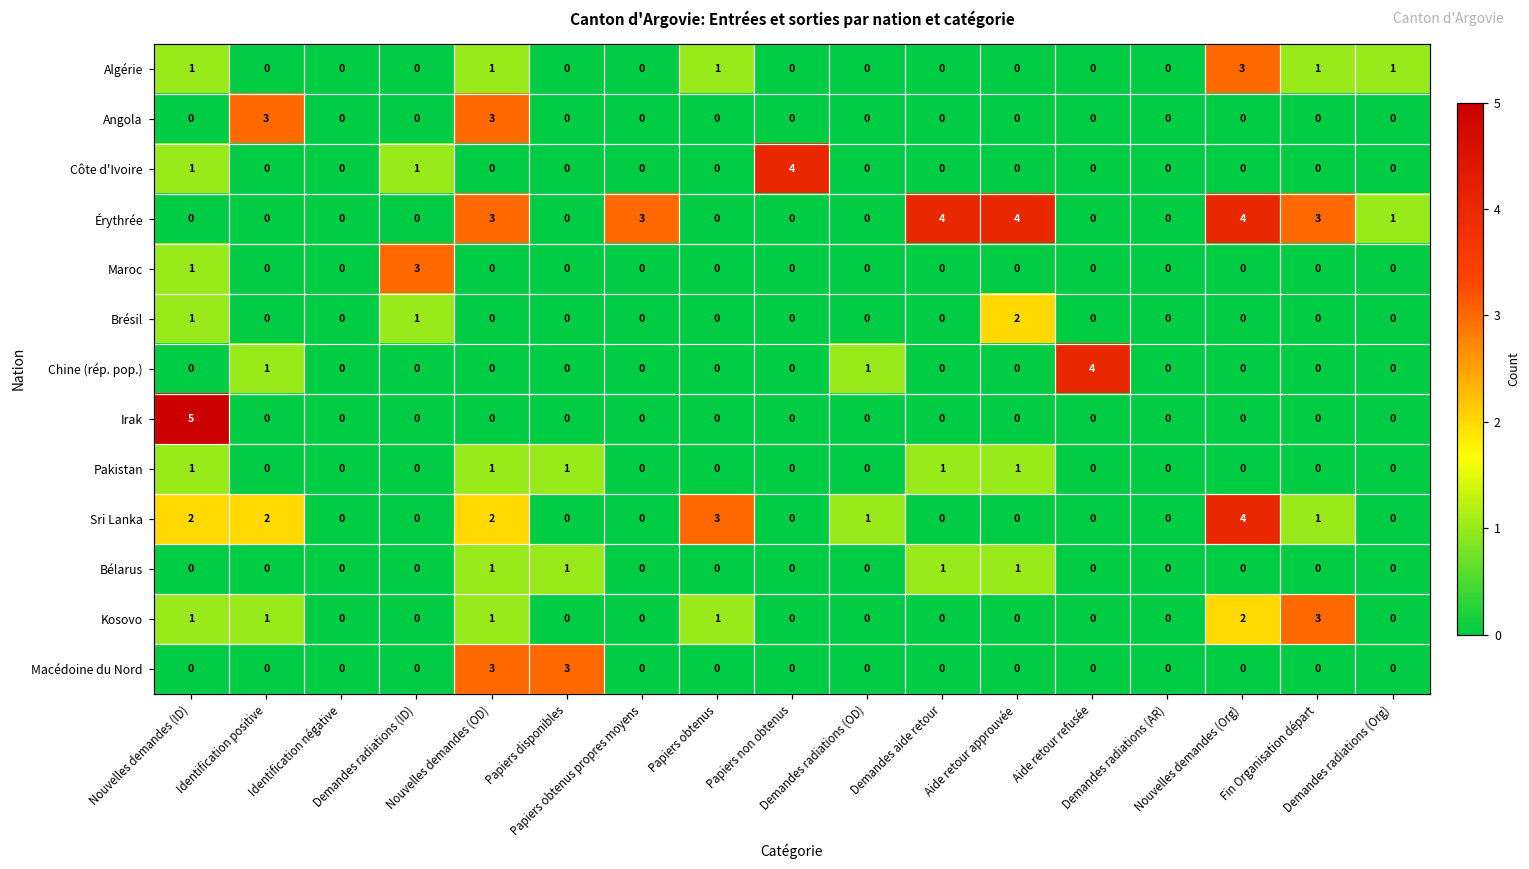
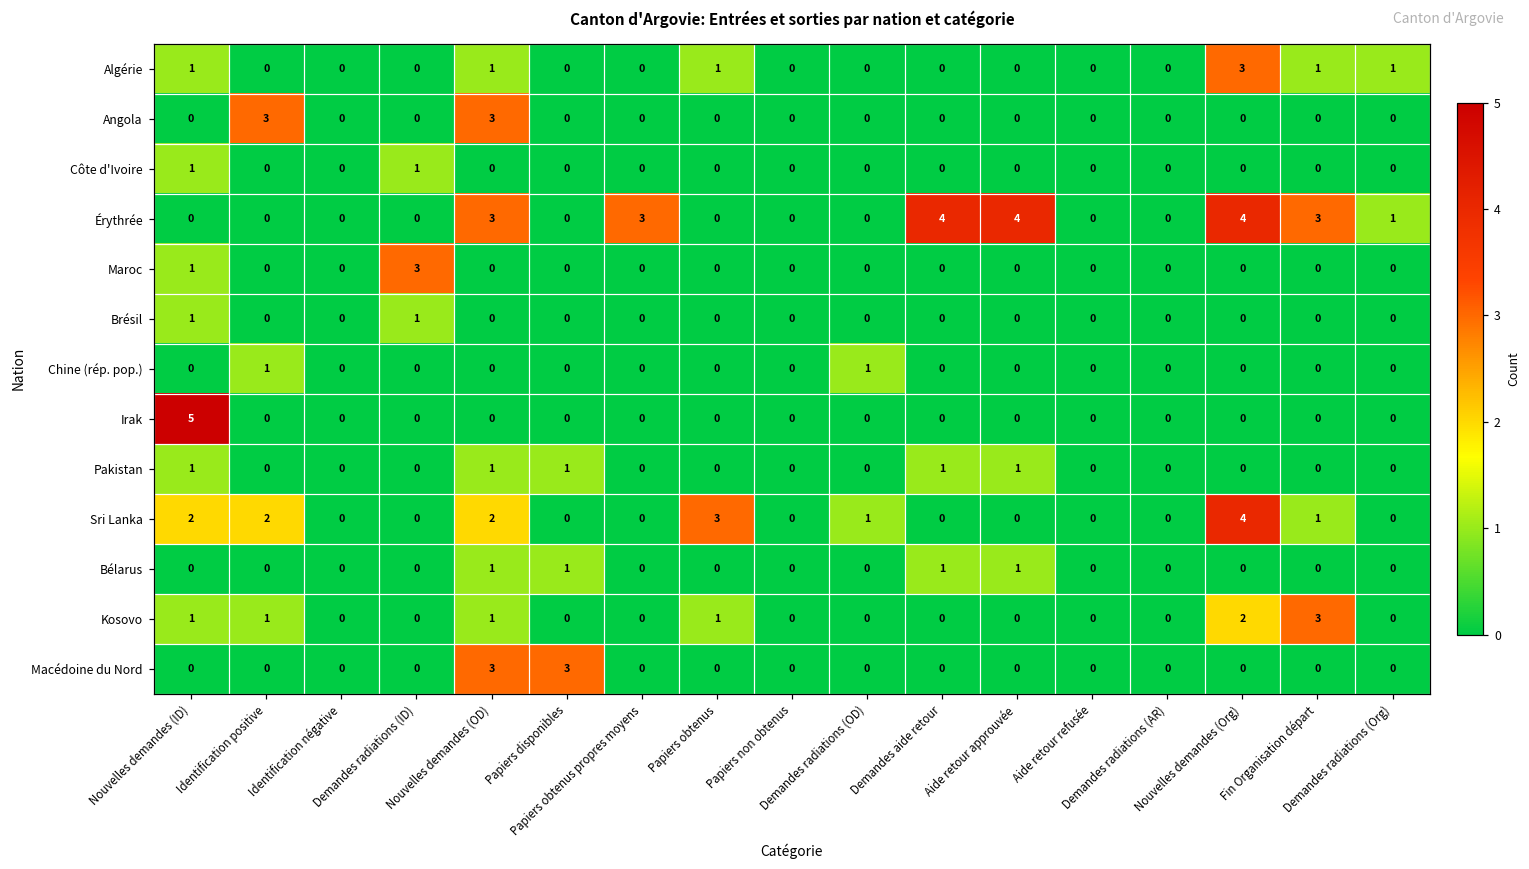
  {
    "Côte d'Ivoire": {
      "Nouvelles demandes (ID)": 1,
      "Identification positive": 0,
      "Identification négative": 0,
      "Demandes radiations (ID)": 1,
      "Nouvelles demandes (OD)": 0,
      "Papiers disponibles": 0,
      "Papiers obtenus propres moyens": 0,
      "Papiers obtenus": 0,
-     "Papiers non obtenus": 4,
+     "Papiers non obtenus": 0,
      "Demandes radiations (OD)": 0,
      "Demandes aide retour": 0,
      "Aide retour approuvée": 0,
      "Aide retour refusée": 0,
      "Demandes radiations (AR)": 0,
      "Nouvelles demandes (Org)": 0,
      "Fin Organisation départ": 0,
      "Demandes radiations (Org)": 0
    },
    "Brésil": {
      "Nouvelles demandes (ID)": 1,
      "Identification positive": 0,
      "Identification négative": 0,
      "Demandes radiations (ID)": 1,
      "Nouvelles demandes (OD)": 0,
      "Papiers disponibles": 0,
      "Papiers obtenus propres moyens": 0,
      "Papiers obtenus": 0,
      "Papiers non obtenus": 0,
      "Demandes radiations (OD)": 0,
      "Demandes aide retour": 0,
-     "Aide retour approuvée": 2,
+     "Aide retour approuvée": 0,
      "Aide retour refusée": 0,
      "Demandes radiations (AR)": 0,
      "Nouvelles demandes (Org)": 0,
      "Fin Organisation départ": 0,
      "Demandes radiations (Org)": 0
    },
    "Chine (rép. pop.)": {
      "Nouvelles demandes (ID)": 0,
      "Identification positive": 1,
      "Identification négative": 0,
      "Demandes radiations (ID)": 0,
      "Nouvelles demandes (OD)": 0,
      "Papiers disponibles": 0,
      "Papiers obtenus propres moyens": 0,
      "Papiers obtenus": 0,
      "Papiers non obtenus": 0,
      "Demandes radiations (OD)": 1,
      "Demandes aide retour": 0,
      "Aide retour approuvée": 0,
-     "Aide retour refusée": 4,
+     "Aide retour refusée": 0,
      "Demandes radiations (AR)": 0,
      "Nouvelles demandes (Org)": 0,
      "Fin Organisation départ": 0,
      "Demandes radiations (Org)": 0
    }
  }
